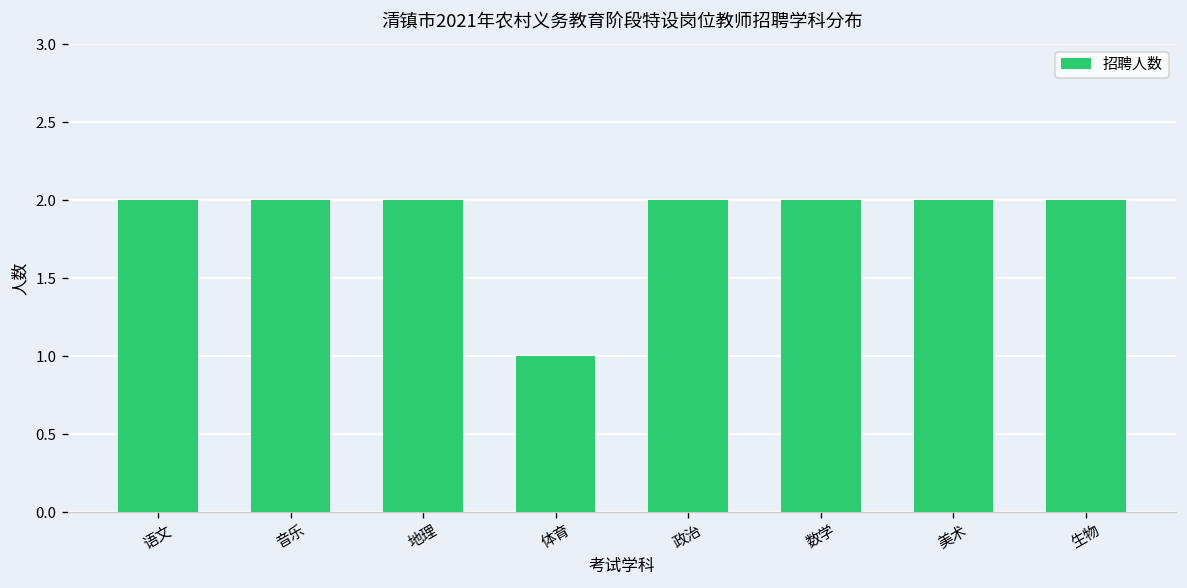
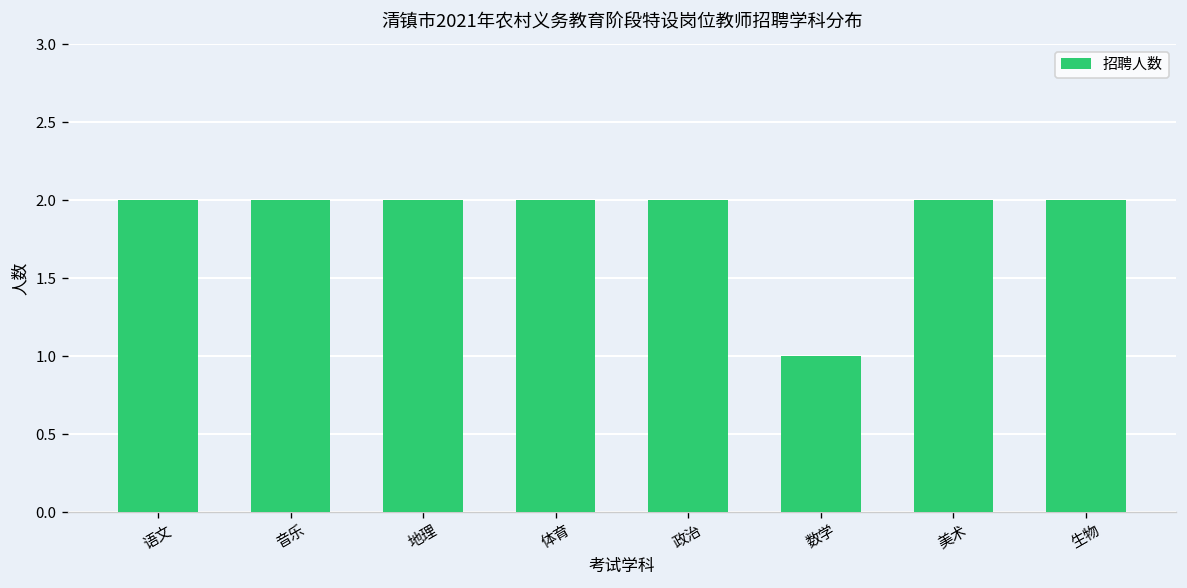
  {
    "语文": 2,
    "音乐": 2,
    "地理": 2,
-   "体育": 1,
+   "体育": 2,
    "政治": 2,
-   "数学": 2,
+   "数学": 1,
    "美术": 2,
    "生物": 2
  }
